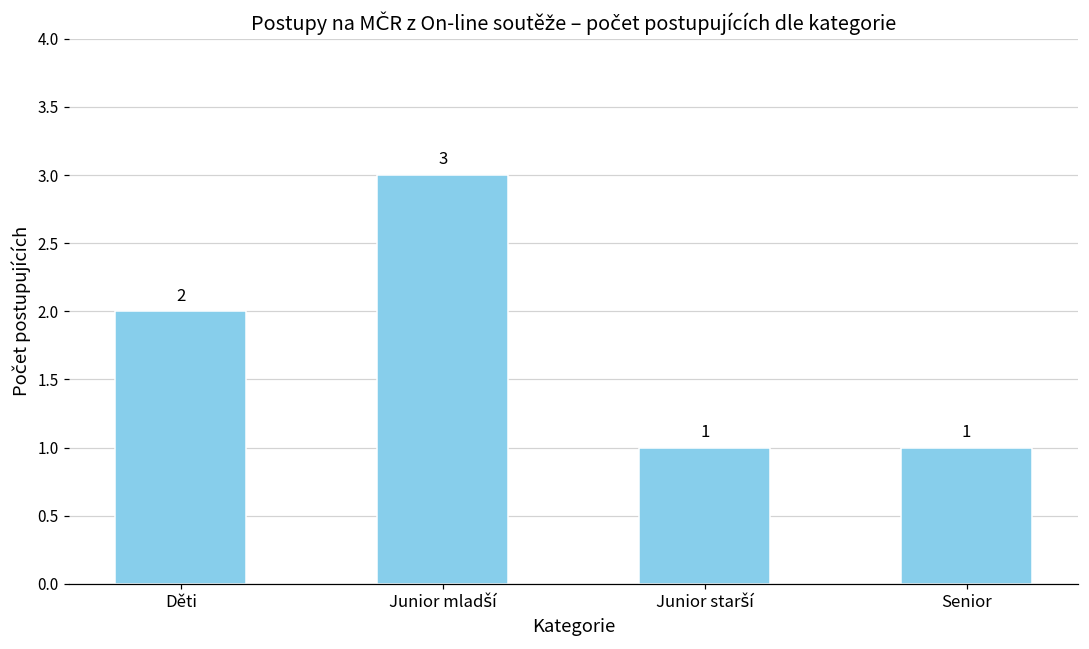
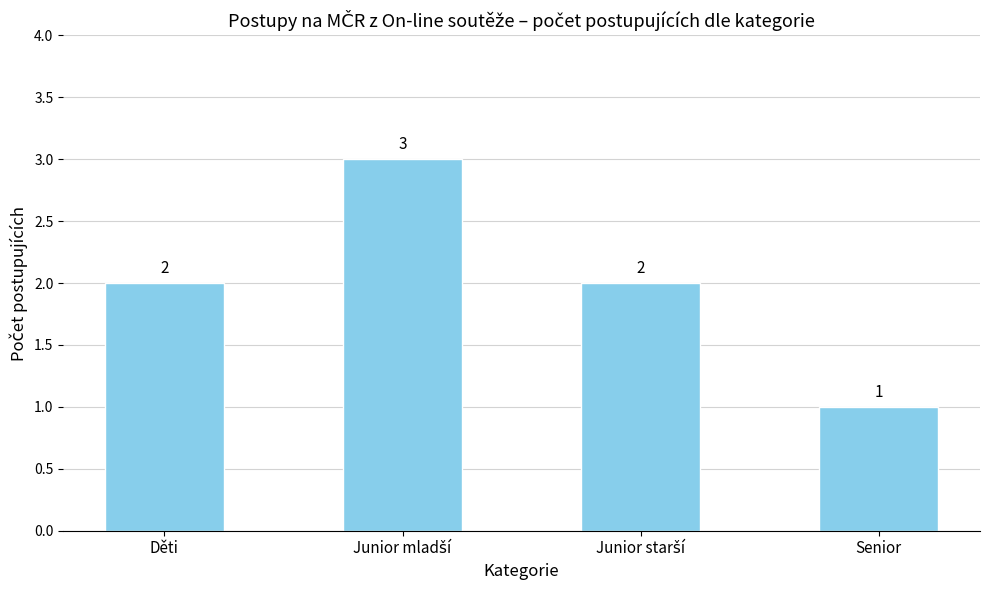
  {
    "Děti": 2,
    "Junior mladší": 3,
-   "Junior starší": 1,
+   "Junior starší": 2,
    "Senior": 1
  }
